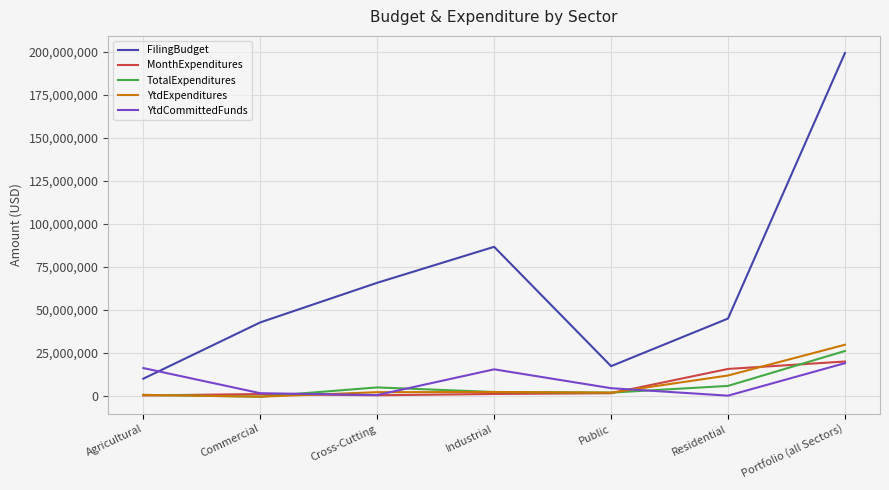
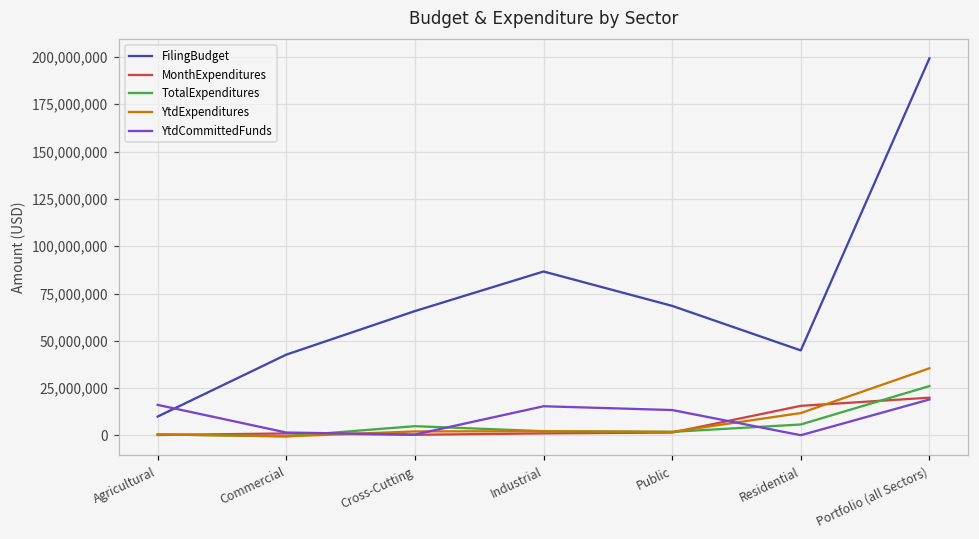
  {
    "FilingBudget": {
      "Agricultural": "10,000,000",
      "Commercial": "43,000,000",
      "Cross-Cutting": "66,000,000",
      "Industrial": "87,000,000",
-     "Public": "17,000,000",
+     "Public": "68,000,000",
      "Residential": "45,000,000",
      "Portfolio (all Sectors)": "199,000,000"
    },
    "MonthExpenditures": {
      "Residential": "16,000,000"
    },
    "TotalExpenditures": {
      "Cross-Cutting": "5,000,000",
      "Residential": "6,000,000",
      "Portfolio (all Sectors)": "26,000,000"
    },
    "YtdExpenditures": {
      "Cross-Cutting": "2,000,000",
      "Residential": "12,000,000",
-     "Portfolio (all Sectors)": "30,000,000"
+     "Portfolio (all Sectors)": "35,000,000"
    },
    "YtdCommittedFunds": {
      "Agricultural": "16,000,000",
      "Industrial": "15,000,000",
-     "Public": "4,000,000",
+     "Public": "13,000,000",
      "Residential": "0"
    }
  }
